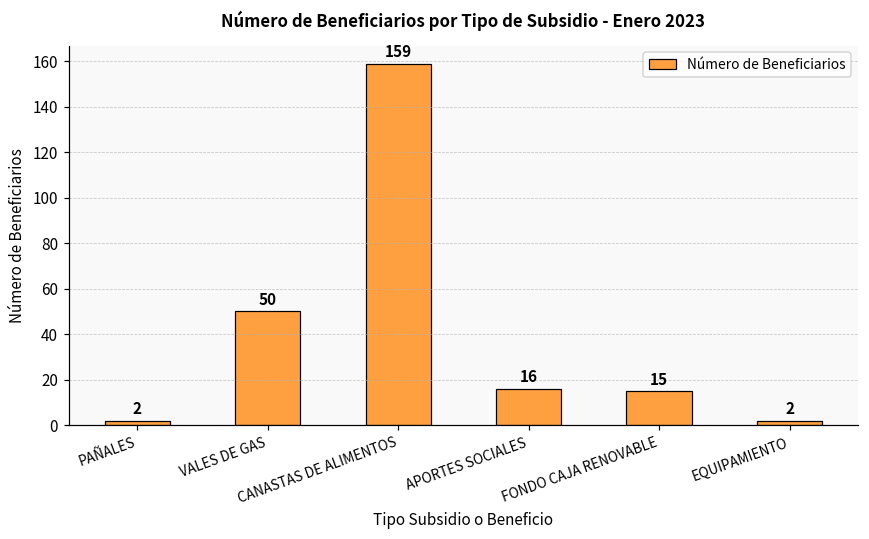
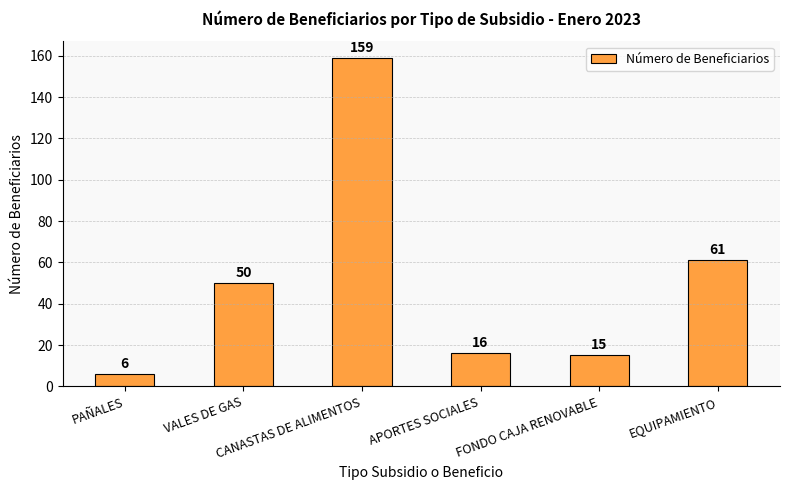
  {
-   "PAÑALES": 2,
+   "PAÑALES": 6,
    "VALES DE GAS": 50,
    "CANASTAS DE ALIMENTOS": 159,
    "APORTES SOCIALES": 16,
    "FONDO CAJA RENOVABLE": 15,
-   "EQUIPAMIENTO": 2
+   "EQUIPAMIENTO": 61
  }
